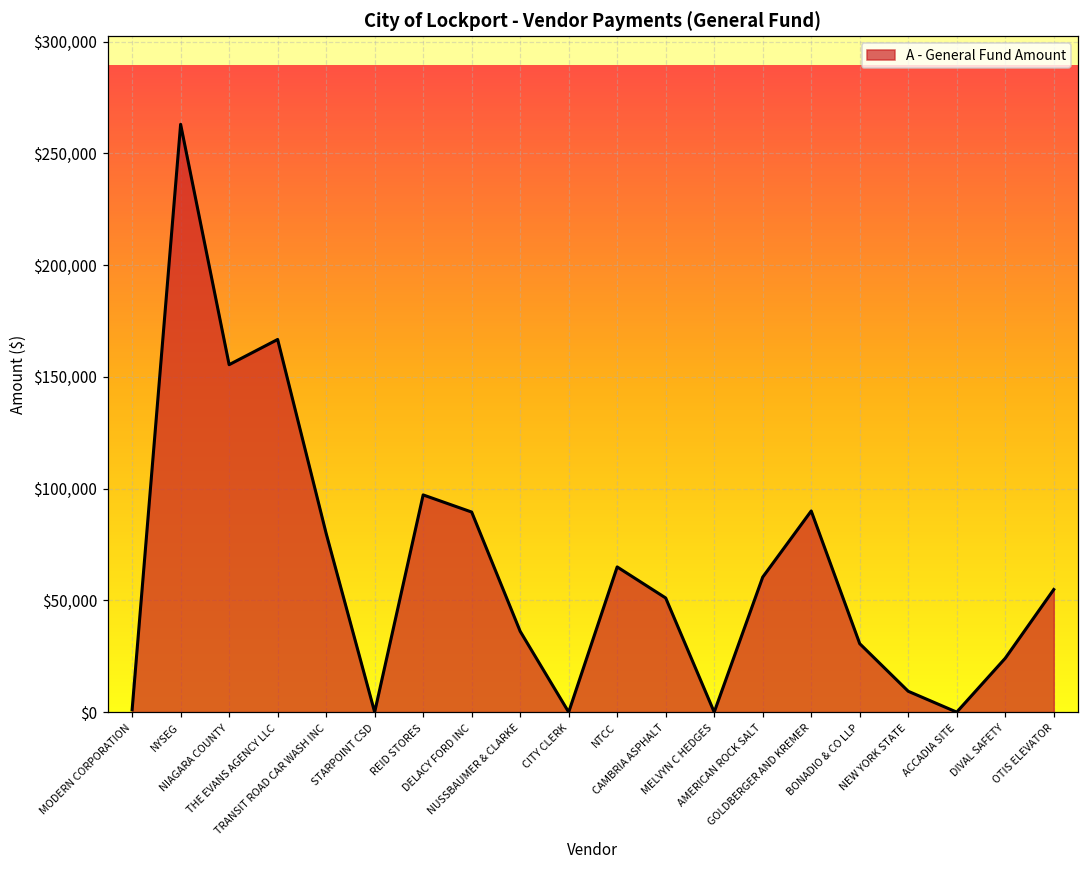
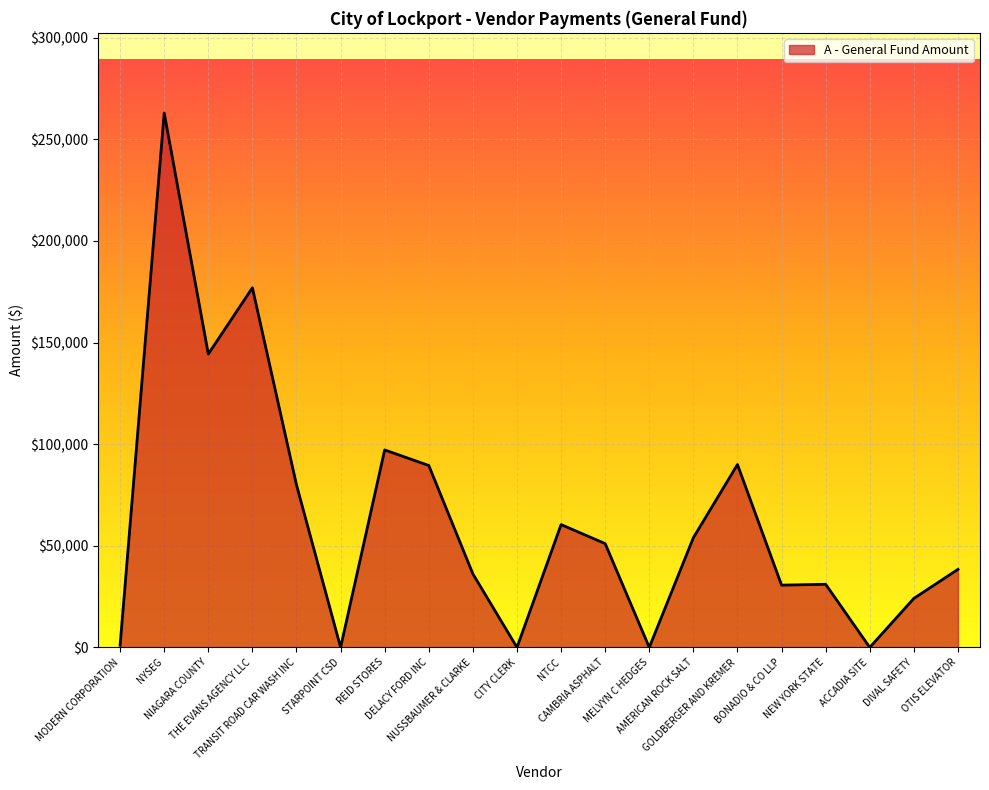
  {
    "MODERN CORPORATION": "$1,000",
    "NYSEG": "$263,000",
-   "NIAGARA COUNTY": "$155,000",
-   "THE EVANS AGENCY LLC": "$167,000",
+   "NIAGARA COUNTY": "$144,000",
+   "THE EVANS AGENCY LLC": "$177,000",
    "TRANSIT ROAD CAR WASH INC": "$80,000",
    "STARPOINT CSD": "$0",
    "REID STORES": "$97,000",
    "DELACY FORD INC": "$90,000",
    "NUSSBAUMER & CLARKE": "$36,000",
    "CITY CLERK": "$0",
-   "NTCC": "$65,000",
+   "NTCC": "$60,000",
    "CAMBRIA ASPHALT": "$51,000",
    "MELVYN C HEDGES": "$0",
-   "AMERICAN ROCK SALT": "$60,000",
+   "AMERICAN ROCK SALT": "$54,000",
    "GOLDBERGER AND KREMER": "$90,000",
    "BONADIO & CO LLP": "$31,000",
-   "NEW YORK STATE": "$9,000",
+   "NEW YORK STATE": "$31,000",
    "ACCADIA SITE": "$0",
    "DIVAL SAFETY": "$24,000",
-   "OTIS ELEVATOR": "$55,000"
+   "OTIS ELEVATOR": "$38,000"
  }
